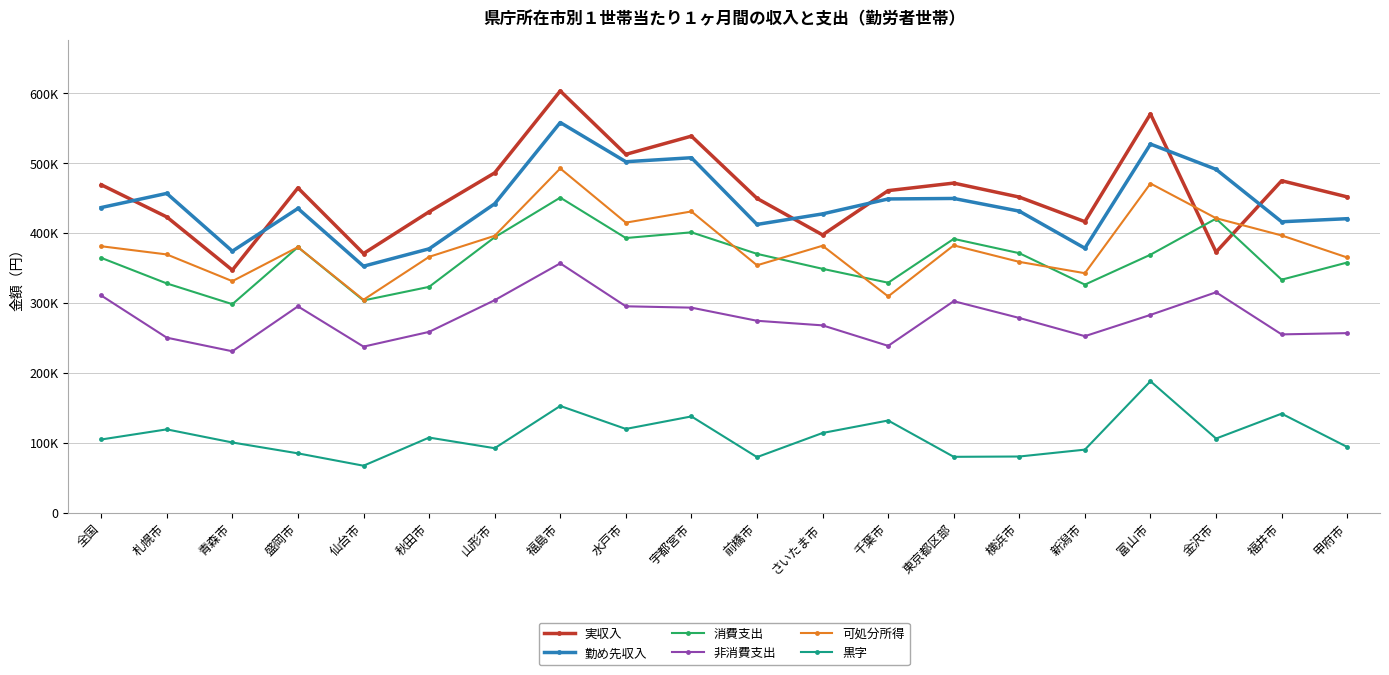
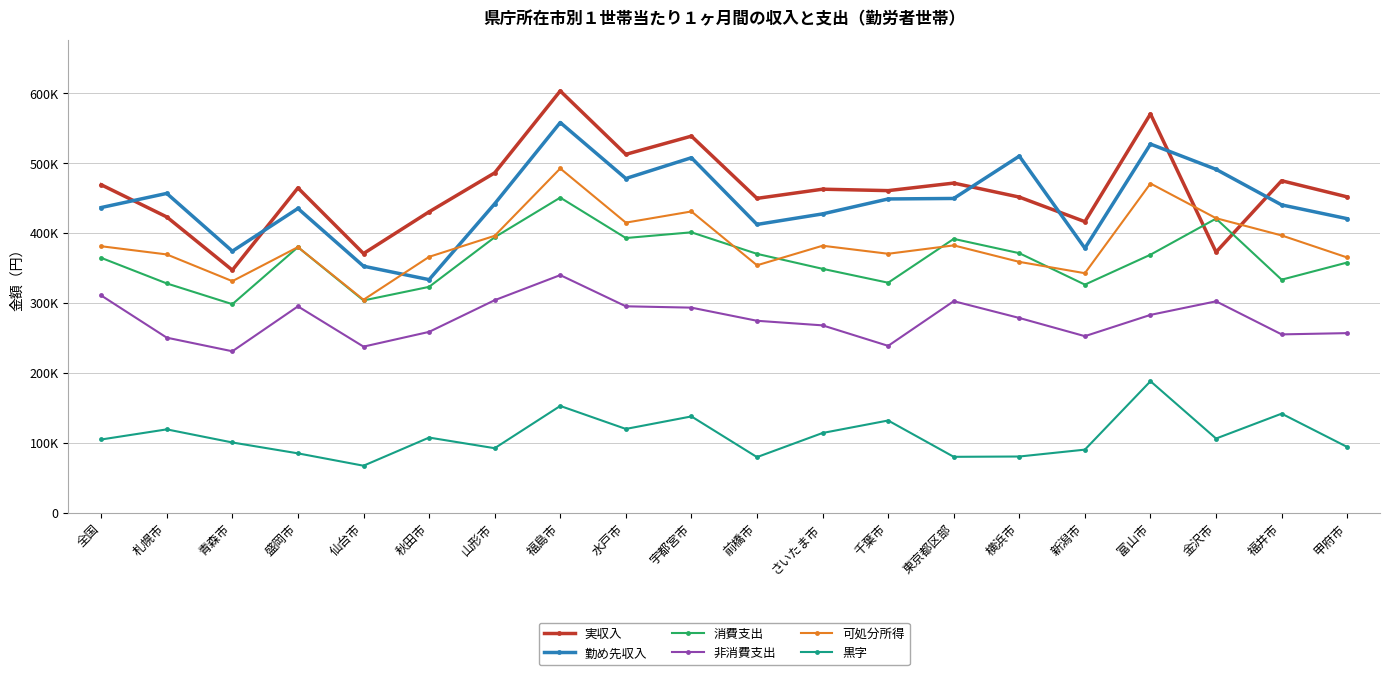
  {
    "実収入": {
      "全国": 470000,
      "札幌市": 420000,
      "青森市": 350000,
      "盛岡市": 460000,
      "仙台市": 370000,
      "秋田市": 430000,
      "山形市": 490000,
      "福島市": 600000,
      "水戸市": 510000,
      "宇都宮市": 540000,
      "前橋市": 450000,
-     "さいたま市": 400000,
+     "さいたま市": 460000,
      "千葉市": 460000,
      "東京都区部": 470000,
      "横浜市": 450000,
      "新潟市": 420000,
      "富山市": 570000,
      "金沢市": 370000,
      "福井市": 470000,
      "甲府市": 450000
    },
    "勤め先収入": {
      "全国": 440000,
      "札幌市": 460000,
      "青森市": 370000,
      "盛岡市": 440000,
      "仙台市": 350000,
-     "秋田市": 380000,
+     "秋田市": 330000,
      "山形市": 440000,
      "福島市": 560000,
-     "水戸市": 500000,
+     "水戸市": 480000,
      "宇都宮市": 510000,
      "前橋市": 410000,
      "さいたま市": 430000,
      "千葉市": 450000,
      "東京都区部": 450000,
-     "横浜市": 430000,
+     "横浜市": 510000,
      "新潟市": 380000,
      "富山市": 530000,
      "金沢市": 490000,
-     "福井市": 420000,
+     "福井市": 440000,
      "甲府市": 420000
    },
    "非消費支出": {
      "全国": 310000,
      "札幌市": 250000,
      "青森市": 230000,
      "盛岡市": 300000,
      "仙台市": 240000,
      "秋田市": 260000,
      "山形市": 300000,
-     "福島市": 360000,
+     "福島市": 340000,
      "水戸市": 300000,
      "宇都宮市": 290000,
      "前橋市": 270000,
      "さいたま市": 270000,
      "千葉市": 240000,
      "東京都区部": 300000,
      "横浜市": 280000,
      "新潟市": 250000,
      "富山市": 280000,
-     "金沢市": 320000,
+     "金沢市": 300000,
      "福井市": 260000,
      "甲府市": 260000
    },
    "可処分所得": {
      "全国": 380000,
      "札幌市": 370000,
      "青森市": 330000,
      "秋田市": 370000,
      "福島市": 490000,
      "水戸市": 410000,
      "宇都宮市": 430000,
      "前橋市": 350000,
      "さいたま市": 380000,
-     "千葉市": 310000,
+     "千葉市": 370000,
      "東京都区部": 380000,
      "横浜市": 360000,
      "新潟市": 340000,
      "富山市": 470000,
      "福井市": 400000,
      "甲府市": 370000
    }
  }
